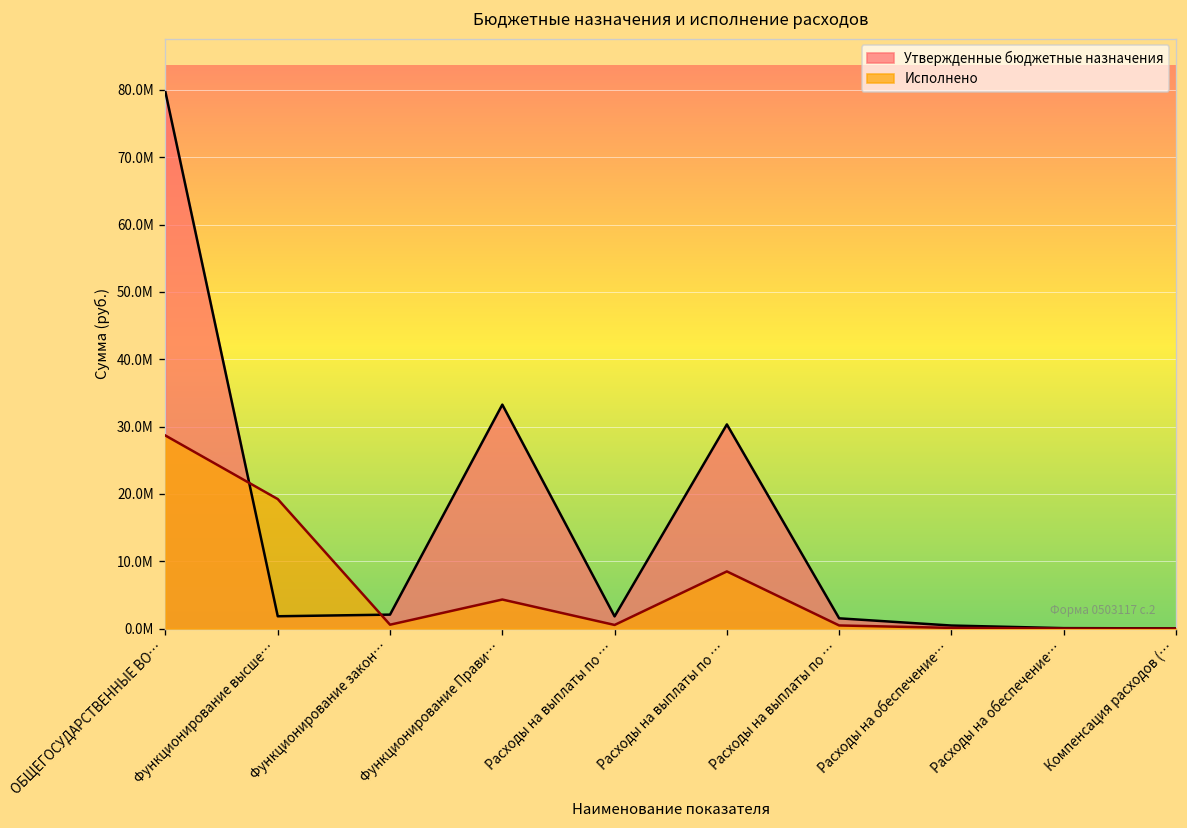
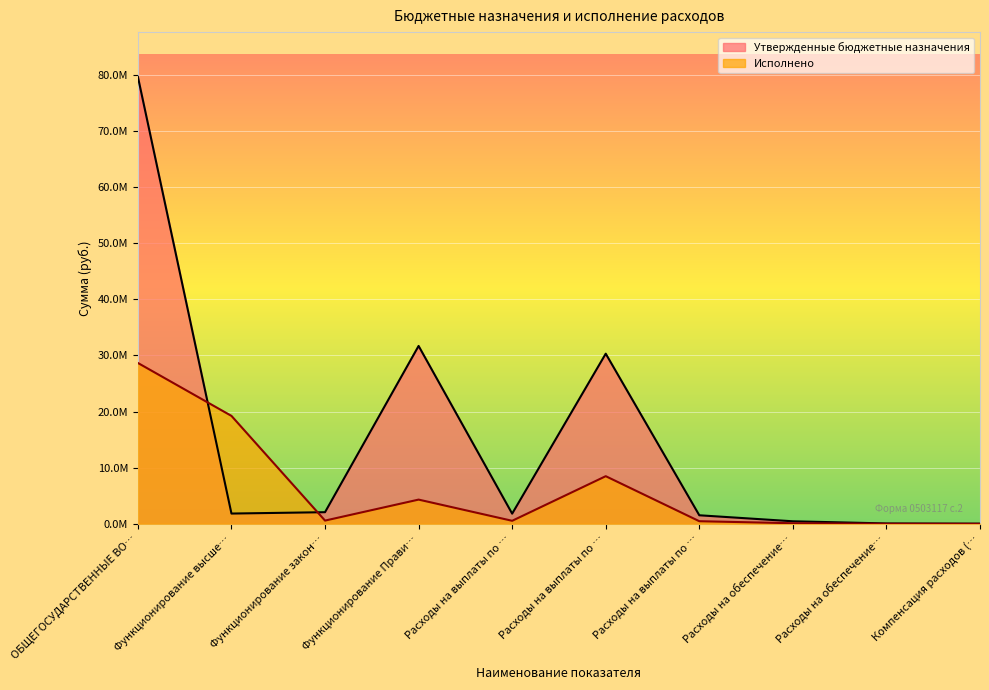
  {
    "Утвержденные бюджетные назначения": {
      "ОБЩЕГОСУДАРСТВЕННЫЕ ВО…": 80000000,
      "Функционирование высше…": 2000000,
      "Функционирование закон…": 2000000,
-     "Функционирование Прави…": 33000000
+     "Функционирование Прави…": 32000000
    },
    "Исполнено": {
      "ОБЩЕГОСУДАРСТВЕННЫЕ ВО…": 29000000,
      "Функционирование высше…": 19000000,
      "Функционирование закон…": 1000000,
      "Функционирование Прави…": 4000000
    }
  }
